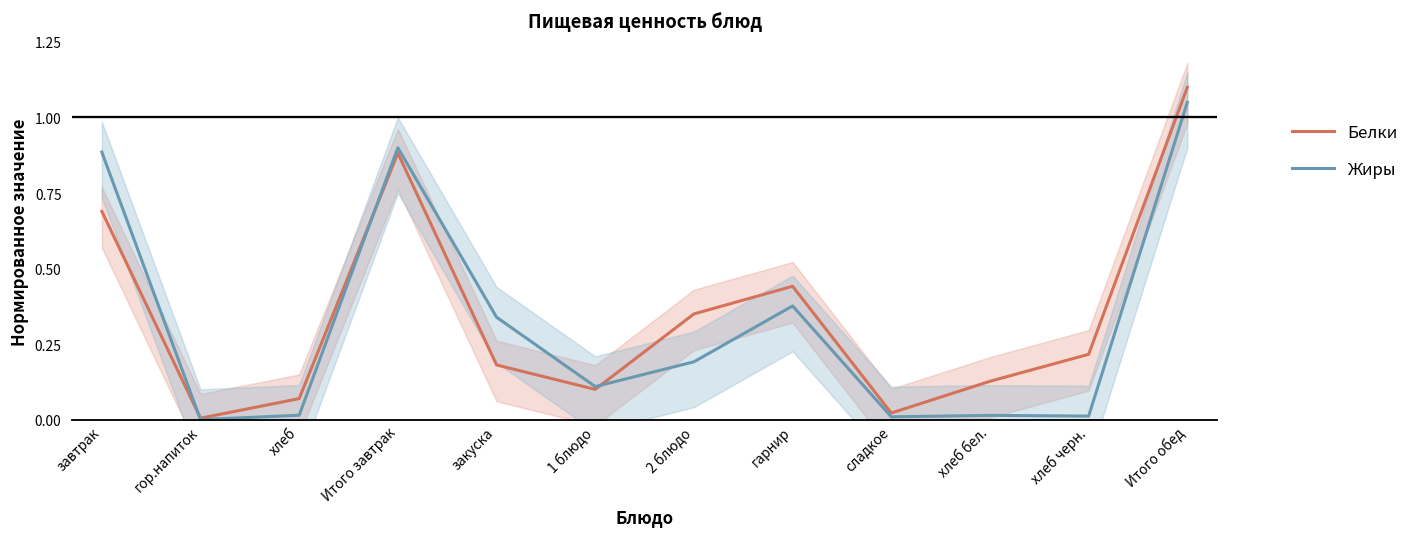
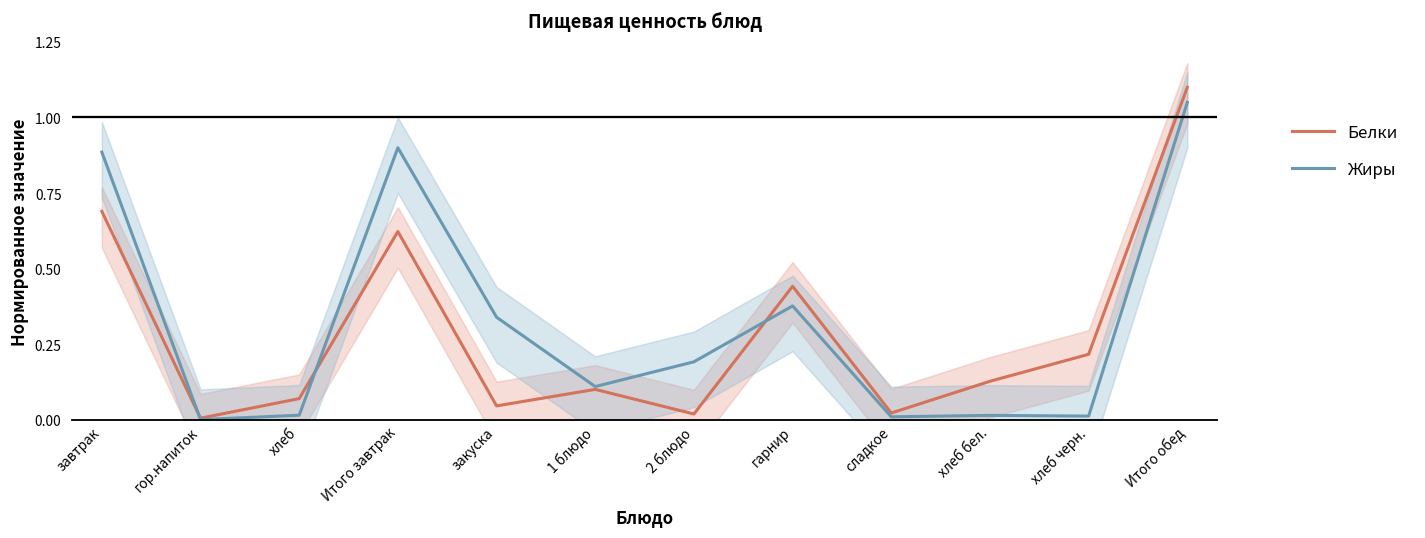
  {
    "Белки": {
      "завтрак": 0.69,
      "хлеб": 0.07,
-     "Итого завтрак": 0.88,
-     "закуска": 0.18,
+     "Итого завтрак": 0.62,
+     "закуска": 0.05,
      "1 блюдо": 0.10,
-     "2 блюдо": 0.35,
+     "2 блюдо": 0.02,
      "гарнир": 0.44,
      "сладкое": 0.02,
      "хлеб бел.": 0.13,
      "хлеб черн.": 0.22,
      "Итого обед": 1.10
    }
  }
